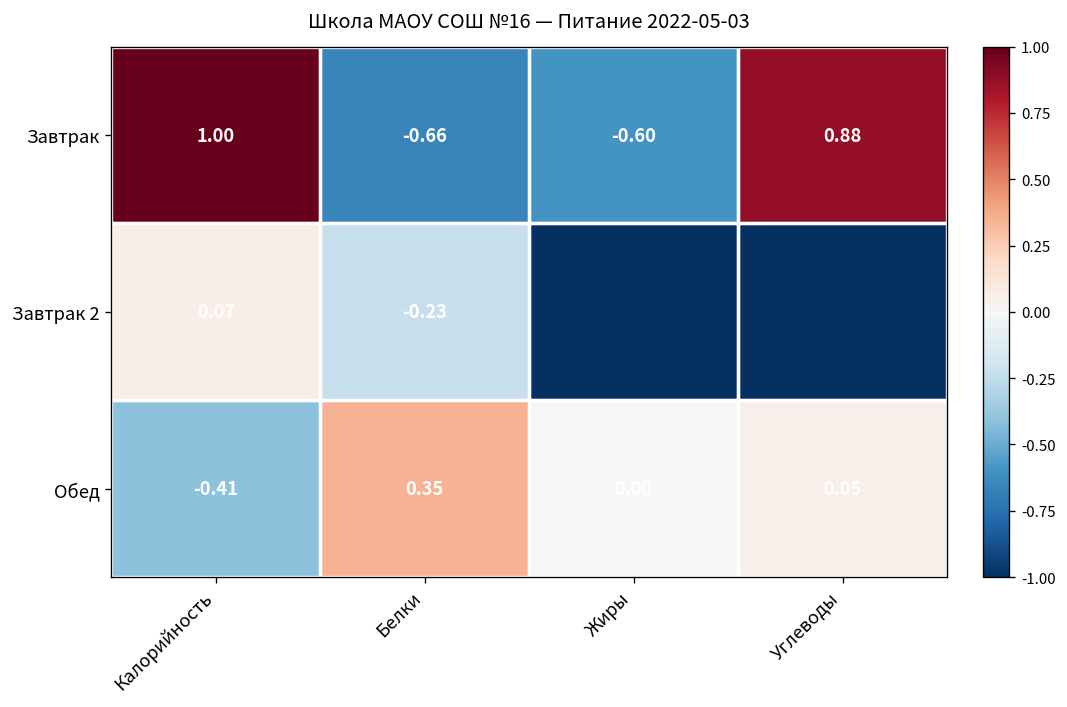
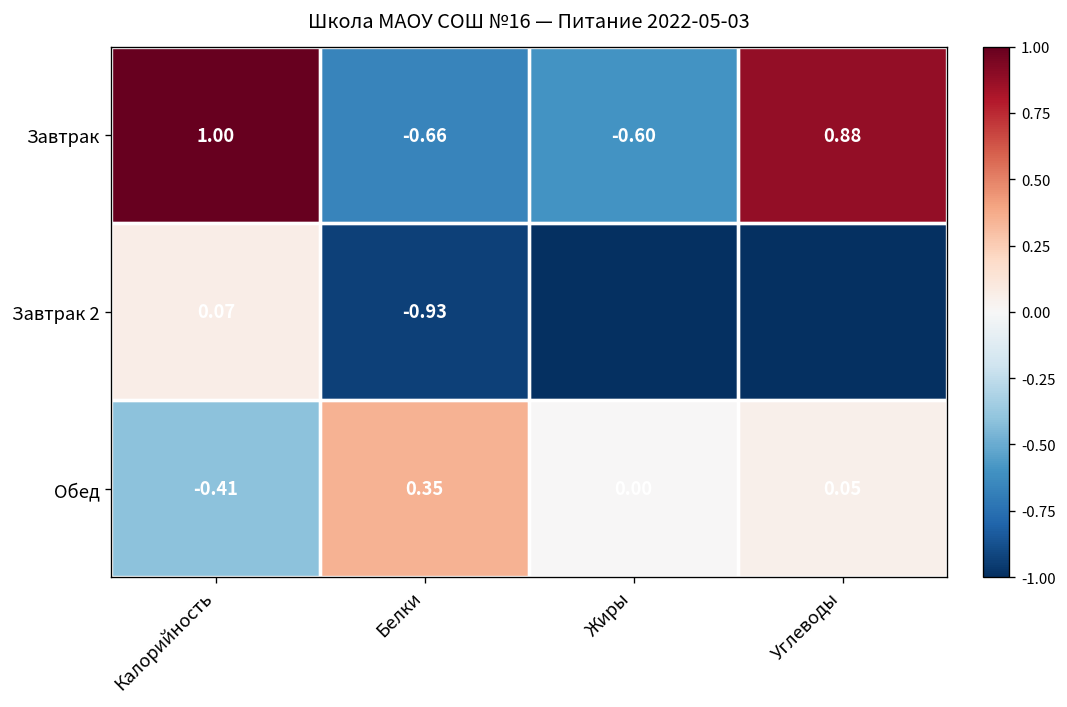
  {
    "Завтрак": {
      "Калорийность": 1.00,
      "Белки": -0.66,
      "Жиры": -0.60,
      "Углеводы": 0.88
    },
    "Завтрак 2": {
-     "Белки": -0.23
+     "Белки": -0.93
    },
    "Обед": {
      "Калорийность": -0.41,
      "Белки": 0.35
    }
  }
